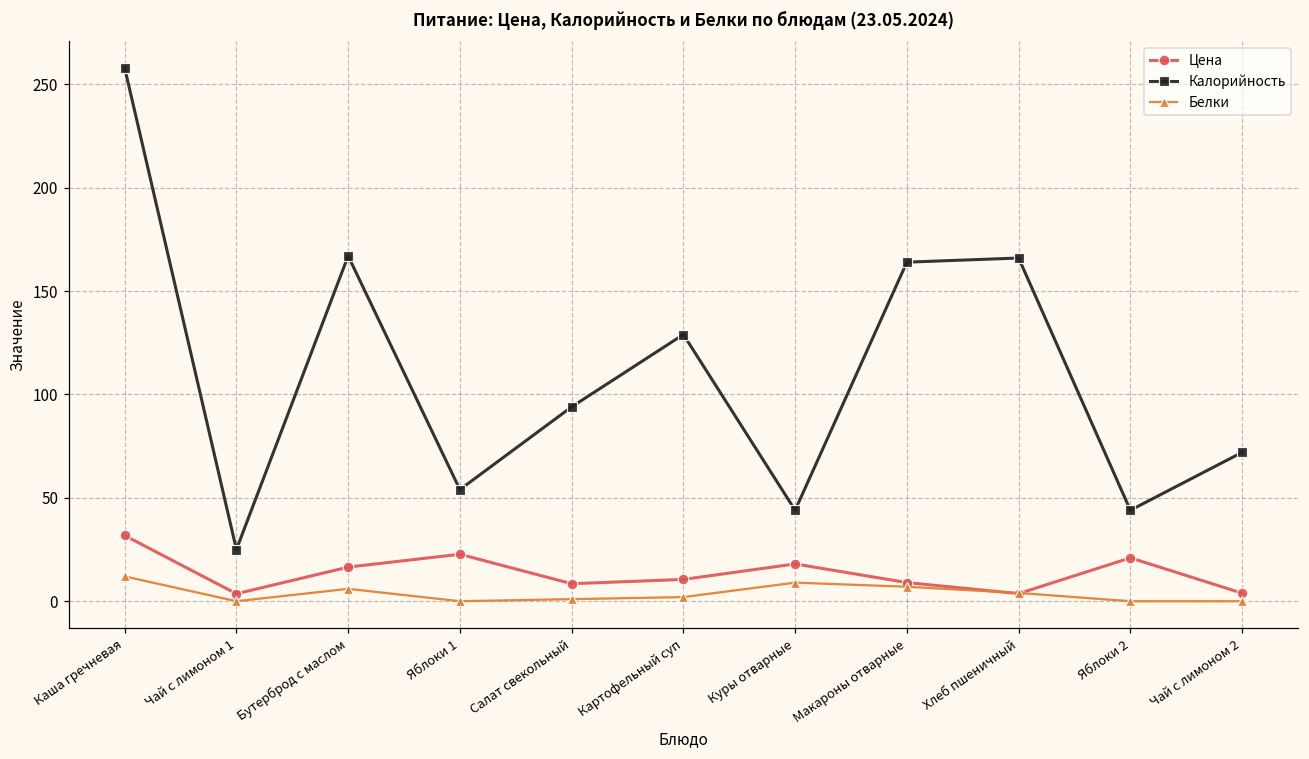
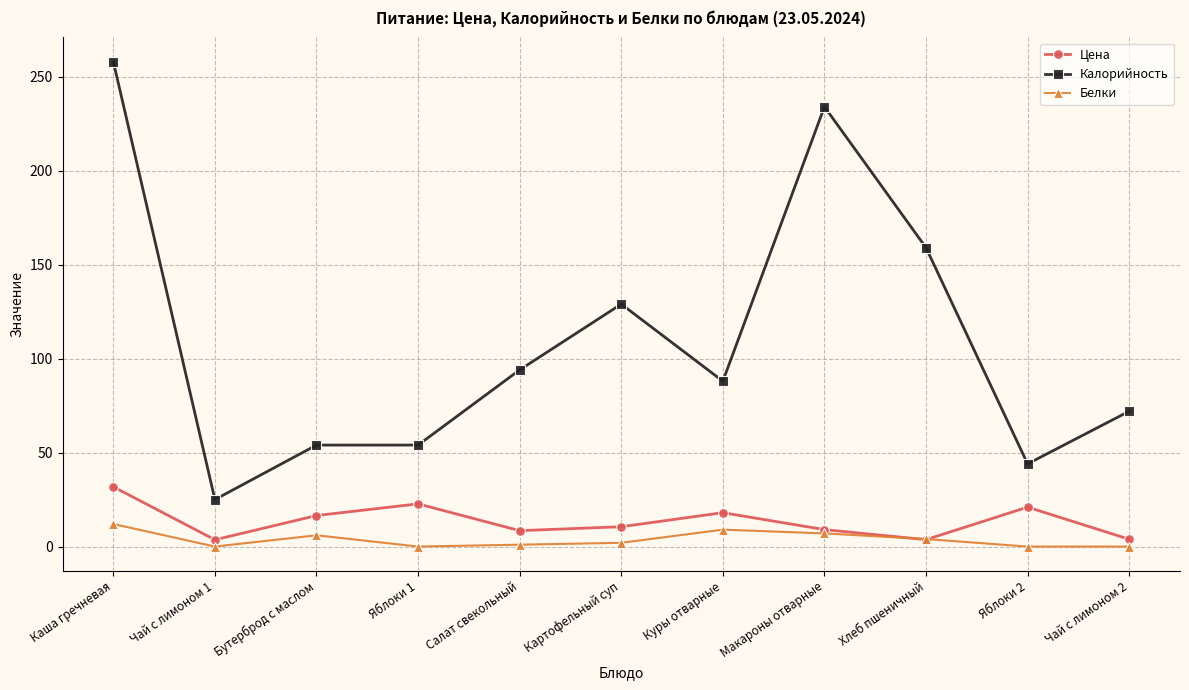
  {
    "Калорийность": {
      "Каша гречневая": 258,
      "Чай с лимоном 1": 25,
-     "Бутерброд с маслом": 167,
+     "Бутерброд с маслом": 54,
      "Яблоки 1": 54,
      "Салат свекольный": 94,
      "Картофельный суп": 129,
-     "Куры отварные": 44,
-     "Макароны отварные": 164,
-     "Хлеб пшеничный": 166,
+     "Куры отварные": 88,
+     "Макароны отварные": 234,
+     "Хлеб пшеничный": 159,
      "Яблоки 2": 44,
      "Чай с лимоном 2": 72
    }
  }
